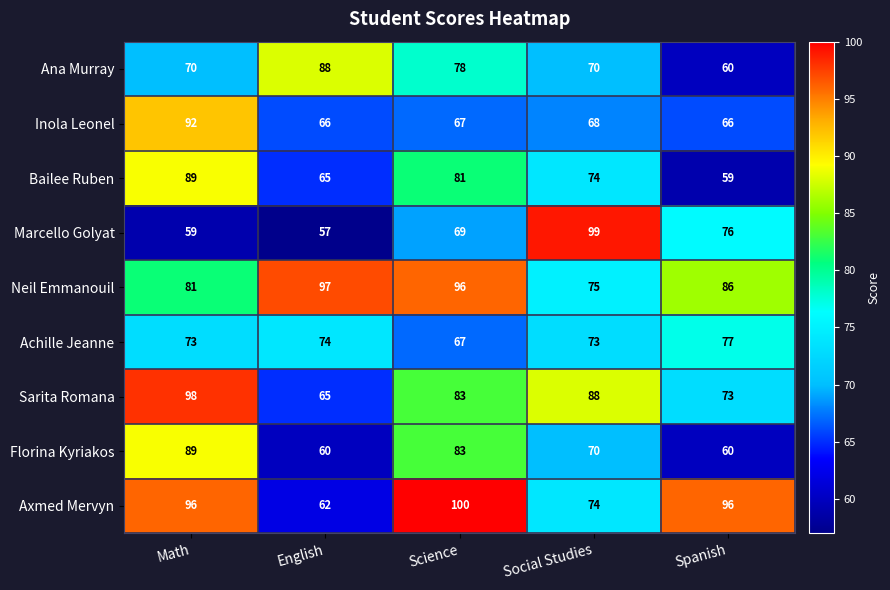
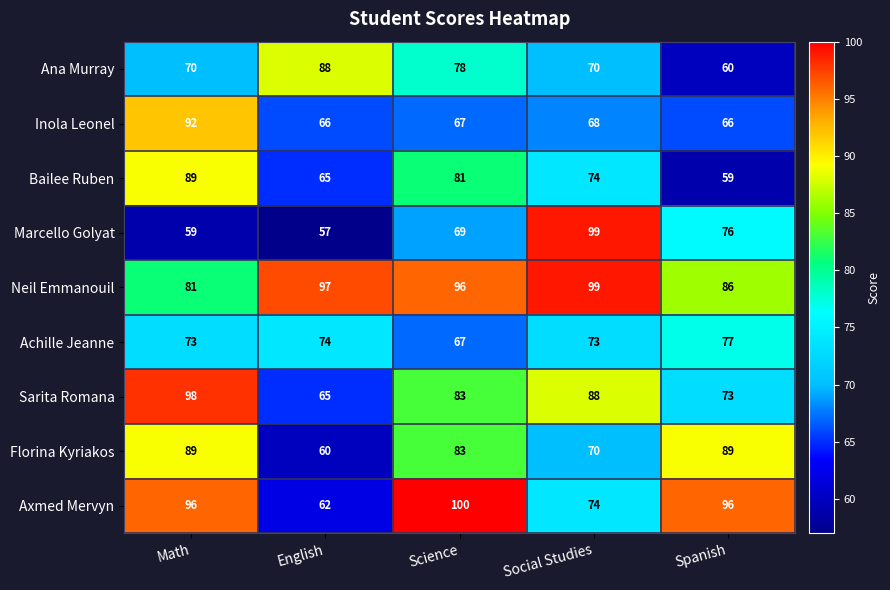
  {
    "Ana Murray": {
      "Math": 70,
      "English": 88,
      "Science": 78,
      "Social Studies": 70,
      "Spanish": 60
    },
    "Inola Leonel": {
      "Math": 92,
      "English": 66,
      "Science": 67,
      "Social Studies": 68,
      "Spanish": 66
    },
    "Bailee Ruben": {
      "Math": 89,
      "English": 65,
      "Science": 81,
      "Social Studies": 74,
      "Spanish": 59
    },
    "Marcello Golyat": {
      "Math": 59,
      "English": 57,
      "Science": 69,
      "Social Studies": 99,
      "Spanish": 76
    },
    "Neil Emmanouil": {
      "Math": 81,
      "English": 97,
      "Science": 96,
-     "Social Studies": 75,
+     "Social Studies": 99,
      "Spanish": 86
    },
    "Achille Jeanne": {
      "Math": 73,
      "English": 74,
      "Science": 67,
      "Social Studies": 73,
      "Spanish": 77
    },
    "Sarita Romana": {
      "Math": 98,
      "English": 65,
      "Science": 83,
      "Social Studies": 88,
      "Spanish": 73
    },
    "Florina Kyriakos": {
      "Math": 89,
      "English": 60,
      "Science": 83,
      "Social Studies": 70,
-     "Spanish": 60
+     "Spanish": 89
    },
    "Axmed Mervyn": {
      "Math": 96,
      "English": 62,
      "Science": 100,
      "Social Studies": 74,
      "Spanish": 96
    }
  }
